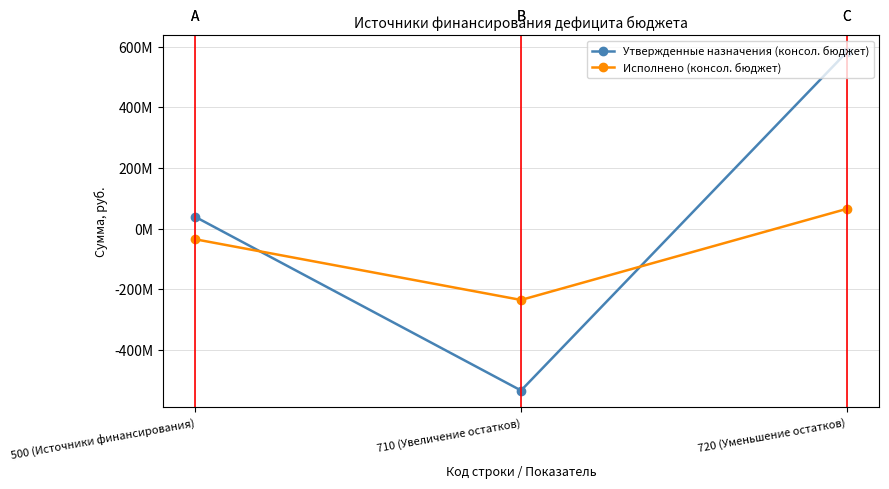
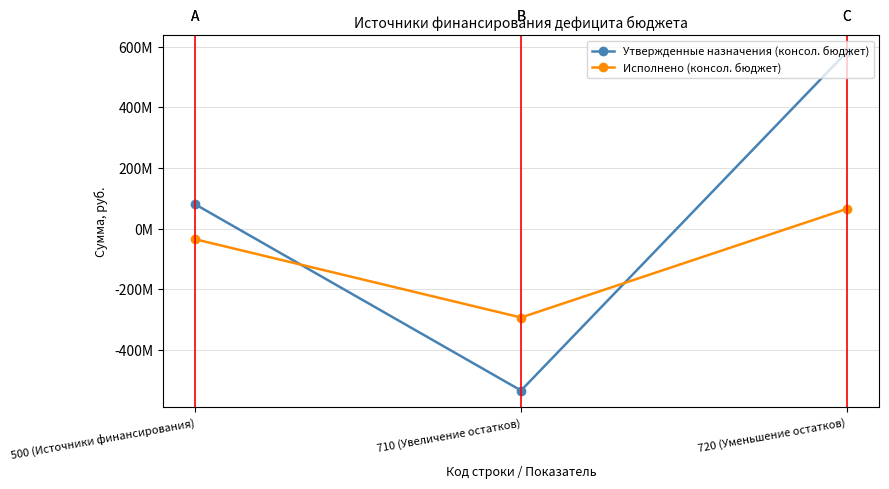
  {
    "Утвержденные назначения (консол. бюджет)": {
-     "500 (Источники финансирования)": 40000000,
+     "500 (Источники финансирования)": 80000000,
      "710 (Увеличение остатков)": -530000000
    },
    "Исполнено (консол. бюджет)": {
      "500 (Источники финансирования)": -40000000,
-     "710 (Увеличение остатков)": -240000000,
+     "710 (Увеличение остатков)": -290000000,
      "720 (Уменьшение остатков)": 70000000
    }
  }
